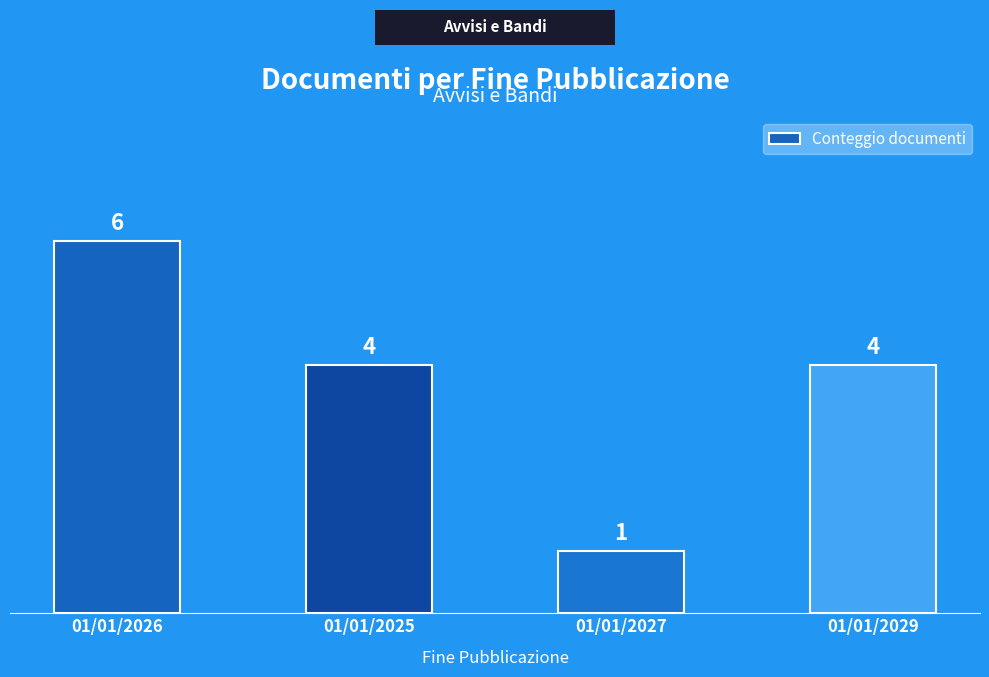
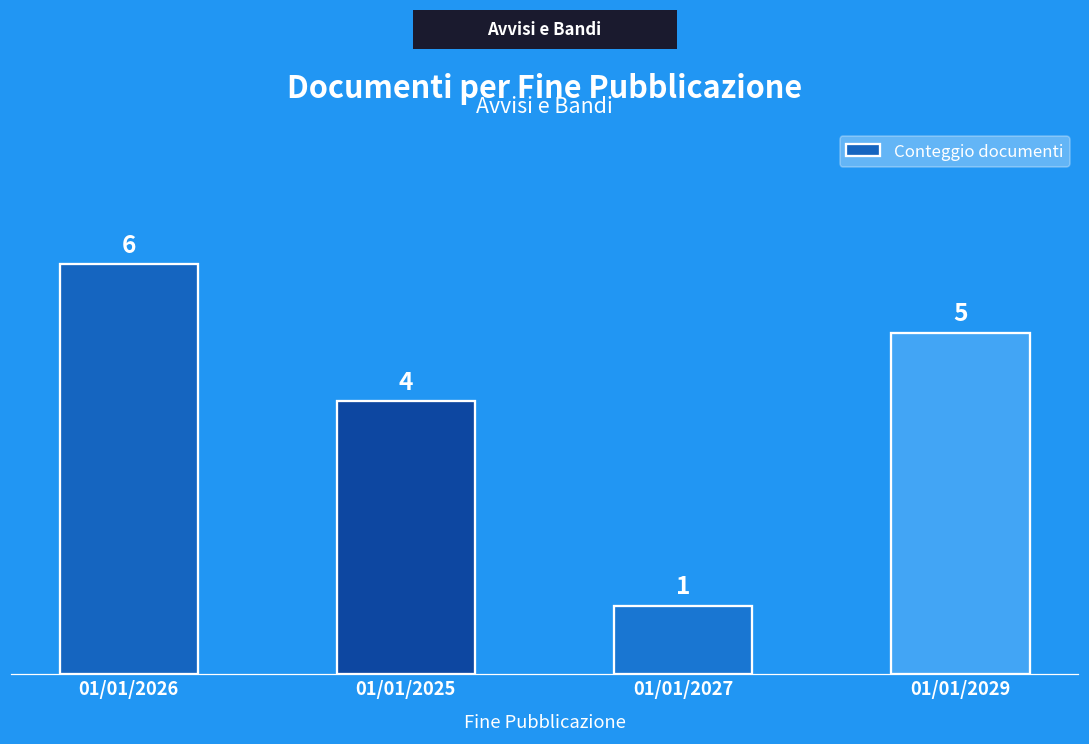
  {
    "01/01/2026": 6,
    "01/01/2025": 4,
    "01/01/2027": 1,
-   "01/01/2029": 4
+   "01/01/2029": 5
  }
